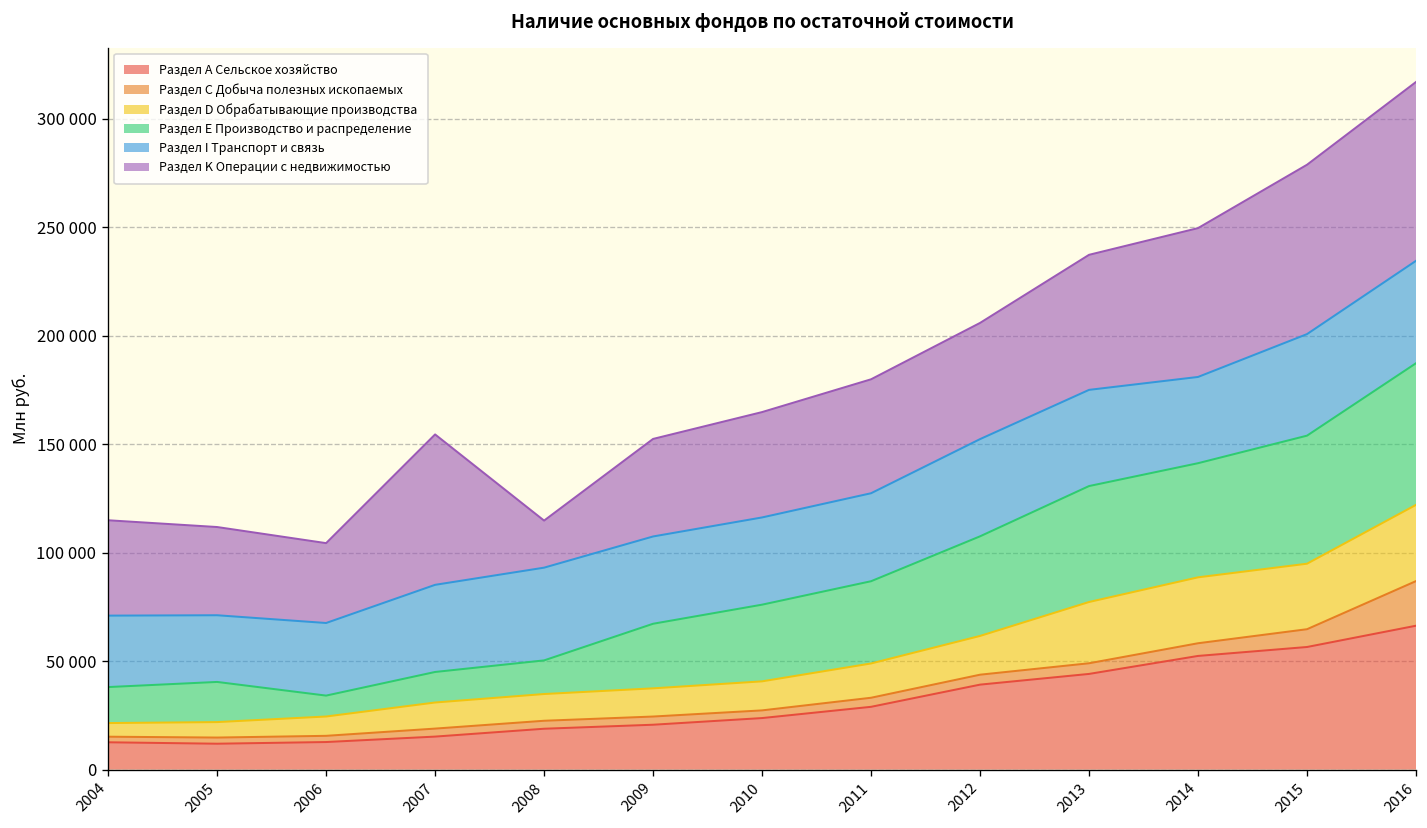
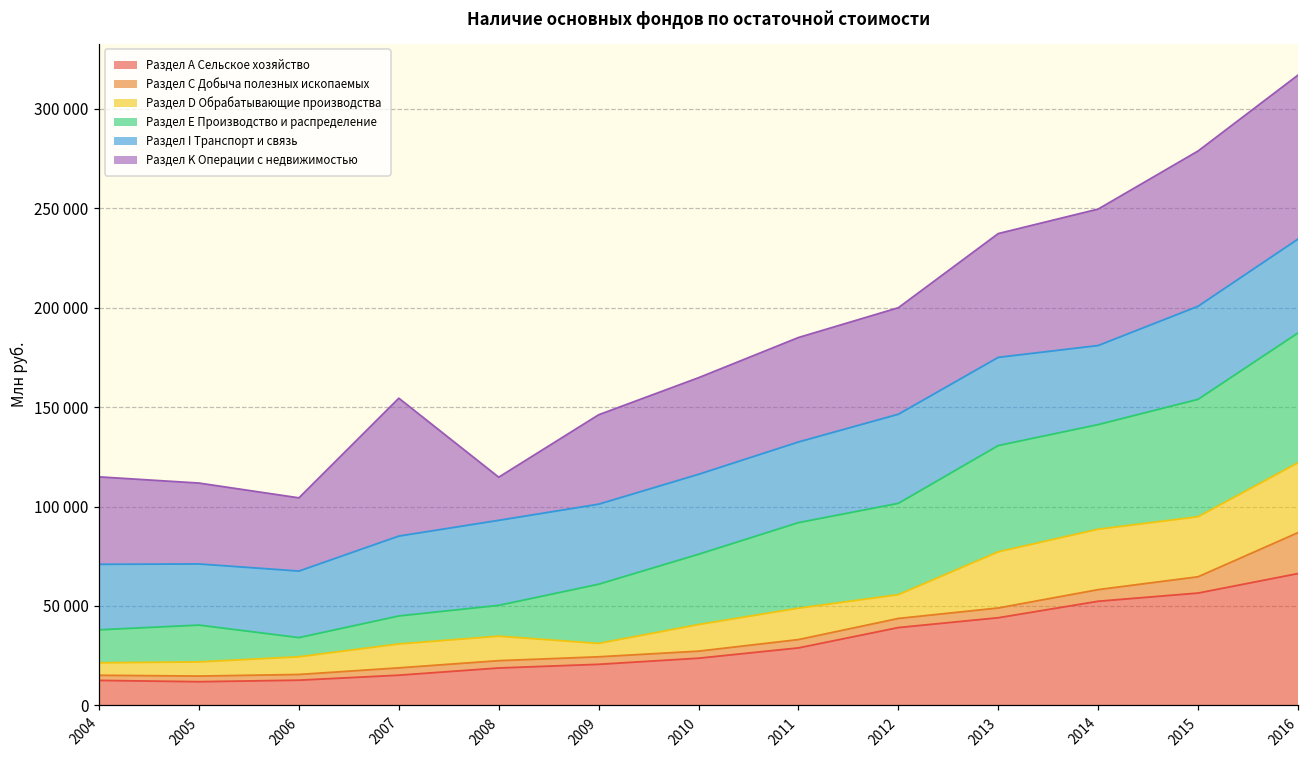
  {
    "Раздел D Обрабатывающие производства": {
      "2004": 6000,
      "2005": 7000,
      "2006": 9000,
      "2007": 12000,
      "2008": 12000,
-     "2009": 13000,
+     "2009": 7000,
      "2010": 13000,
      "2011": 16000,
-     "2012": 18000,
+     "2012": 12000,
      "2013": 28000,
      "2014": 30000,
      "2015": 30000,
      "2016": 35000
    },
    "Раздел Е Производство и распределение": {
      "2004": 17000,
      "2005": 19000,
      "2006": 10000,
      "2007": 14000,
      "2008": 15000,
      "2009": 30000,
      "2010": 35000,
-     "2011": 38000,
+     "2011": 43000,
      "2012": 46000,
      "2013": 53000,
      "2014": 53000,
      "2015": 59000,
      "2016": 65000
    },
    "Раздел I Транспорт и связь": {
      "2004": 33000,
      "2005": 31000,
      "2006": 33000,
      "2007": 40000,
      "2008": 43000,
      "2009": 40000,
      "2010": 40000,
      "2011": 41000,
      "2012": 45000,
      "2013": 44000,
      "2014": 40000,
      "2015": 47000,
      "2016": 47000
    },
    "Раздел K Операции с недвижимостью": {
      "2004": 44000,
      "2005": 41000,
      "2006": 37000,
      "2007": 69000,
      "2008": 22000,
      "2009": 45000,
      "2010": 49000,
      "2011": 53000,
      "2012": 54000,
      "2013": 62000,
      "2014": 69000,
      "2015": 78000,
      "2016": 82000
    }
  }
